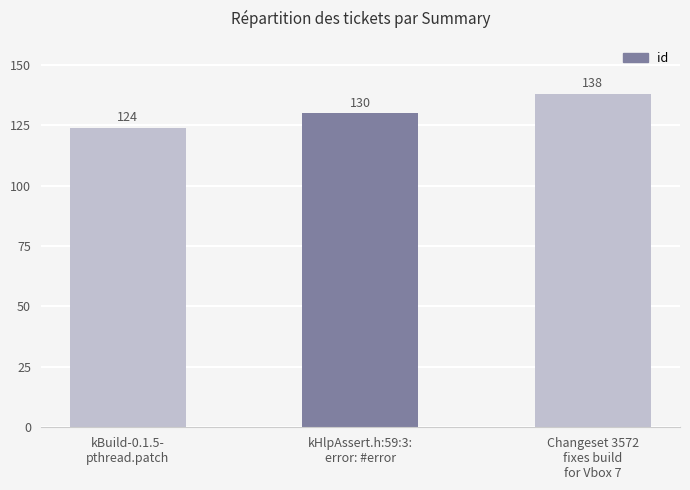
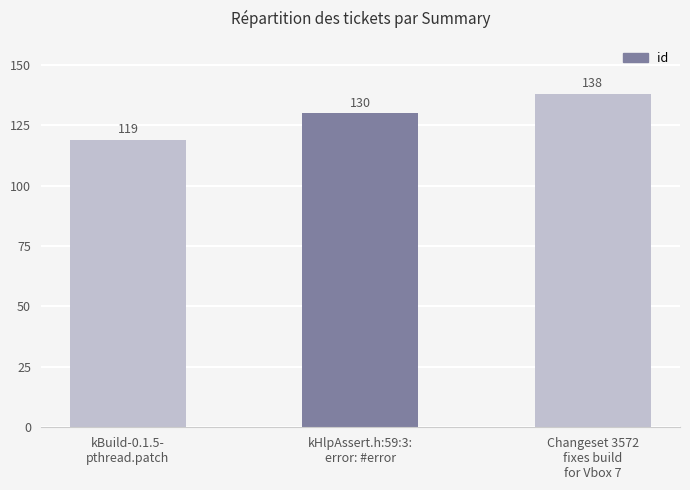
  {
-   "kBuild-0.1.5- pthread.patch": 124,
+   "kBuild-0.1.5- pthread.patch": 119,
    "kHlpAssert.h:59:3: error: #error": 130,
    "Changeset 3572 fixes build for Vbox 7": 138
  }
